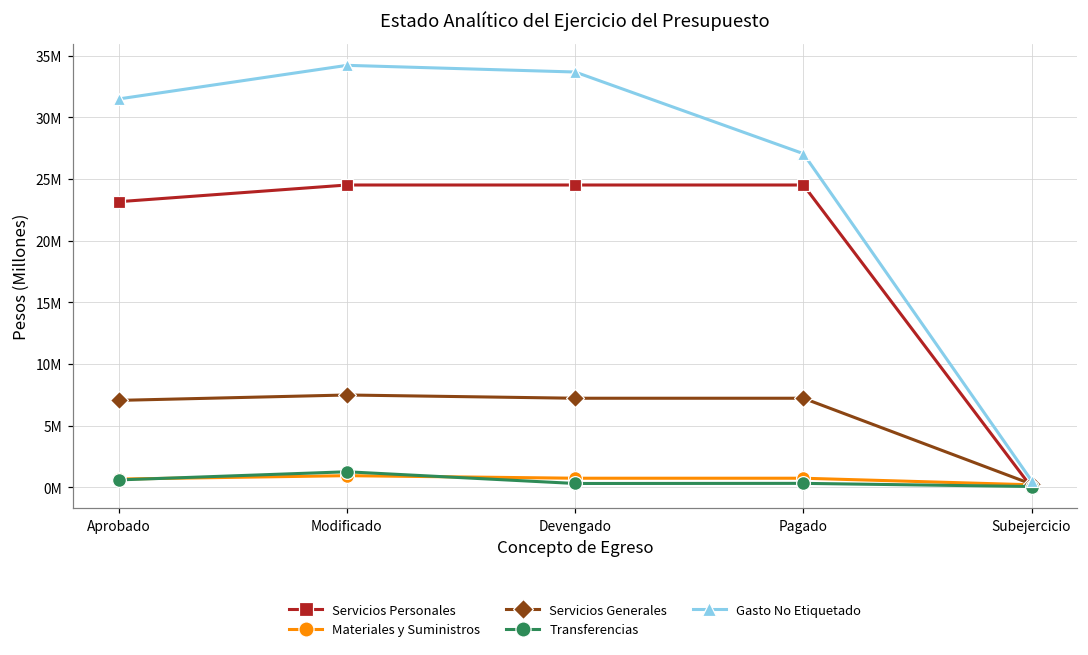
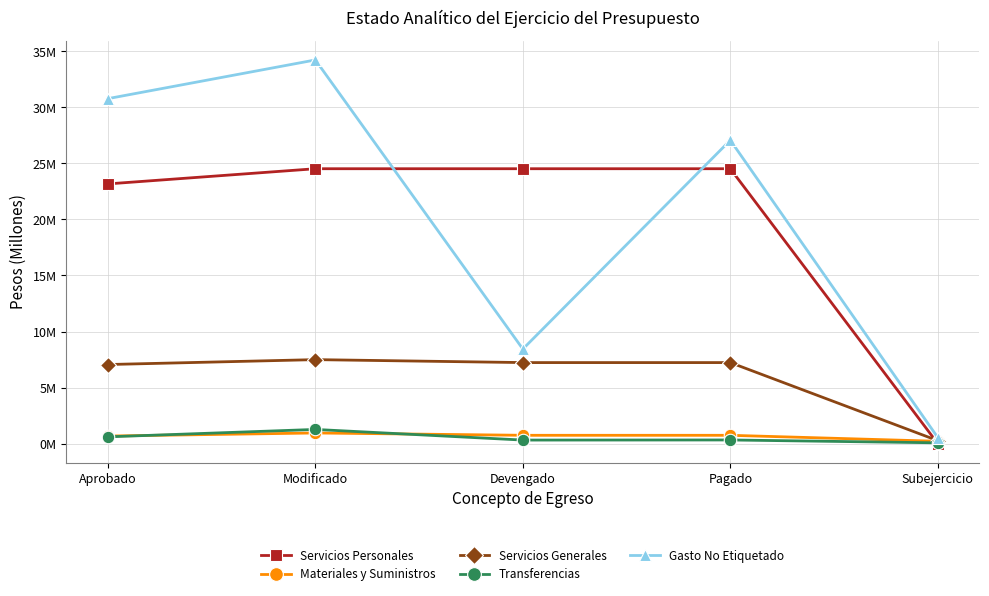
  {
    "Materiales y Suministros": {
      "Modificado": 900000,
      "Devengado": 700000,
      "Pagado": 700000
    },
    "Transferencias": {
      "Modificado": 1300000,
      "Devengado": 300000,
      "Pagado": 300000
    },
    "Gasto No Etiquetado": {
-     "Aprobado": 31500000,
+     "Aprobado": 30800000,
      "Modificado": 34200000,
-     "Devengado": 33700000,
+     "Devengado": 8400000,
      "Pagado": 27100000,
      "Subejercicio": 500000
    }
  }
